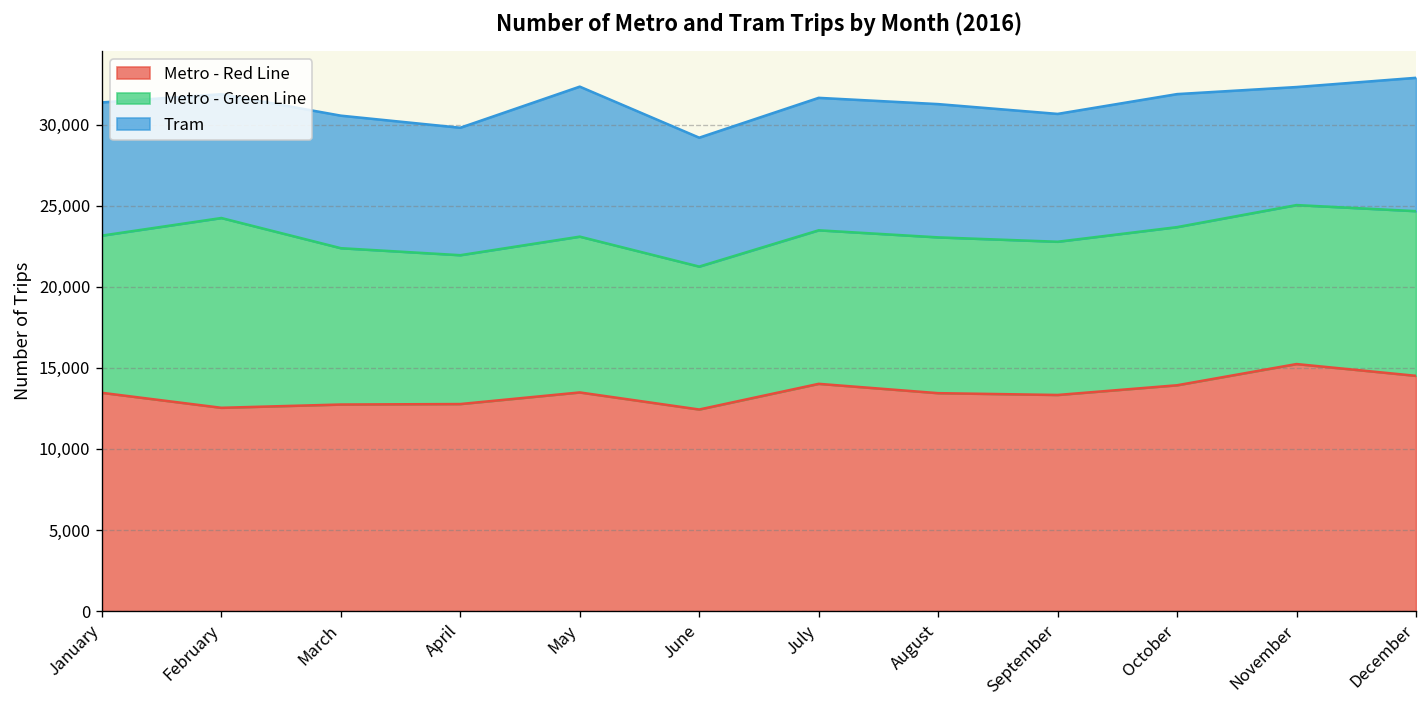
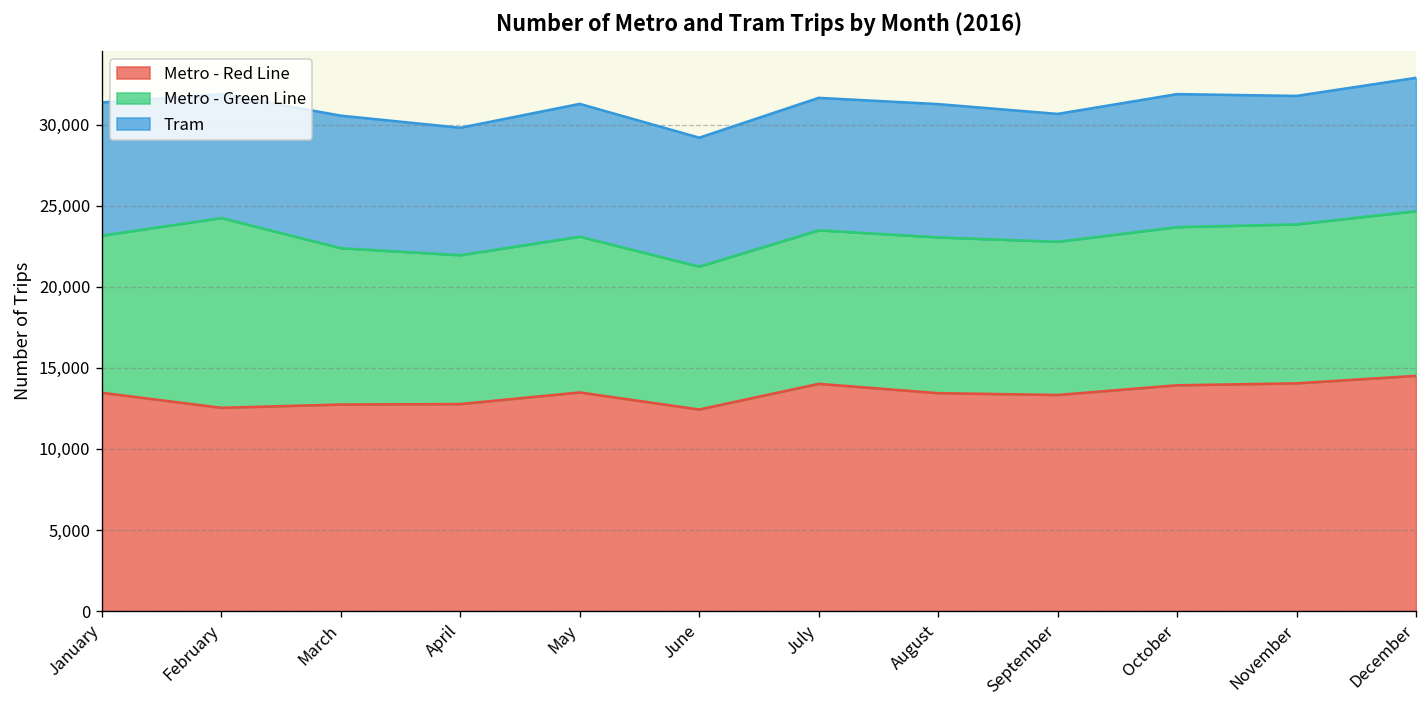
  {
    "Metro - Red Line": {
      "January": "13,500",
      "February": "12,500",
      "March": "12,700",
      "April": "12,800",
      "May": "13,500",
      "June": "12,400",
      "July": "14,000",
      "August": "13,400",
      "September": "13,300",
      "October": "13,900",
-     "November": "15,200",
+     "November": "14,000",
      "December": "14,500"
    },
    "Metro - Green Line": {
      "January": "9,700",
      "February": "11,700",
      "March": "9,600",
      "April": "9,200",
      "May": "9,600",
      "June": "8,800",
      "July": "9,500",
      "August": "9,600",
      "September": "9,400",
      "October": "9,800",
      "November": "9,800",
      "December": "10,200"
    },
    "Tram": {
      "January": "8,200",
      "March": "8,200",
      "April": "7,900",
-     "May": "9,200",
+     "May": "8,200",
      "June": "7,900",
      "July": "8,200",
      "August": "8,200",
      "September": "7,900",
      "October": "8,200",
-     "November": "7,300",
+     "November": "7,900",
      "December": "8,200"
    }
  }
